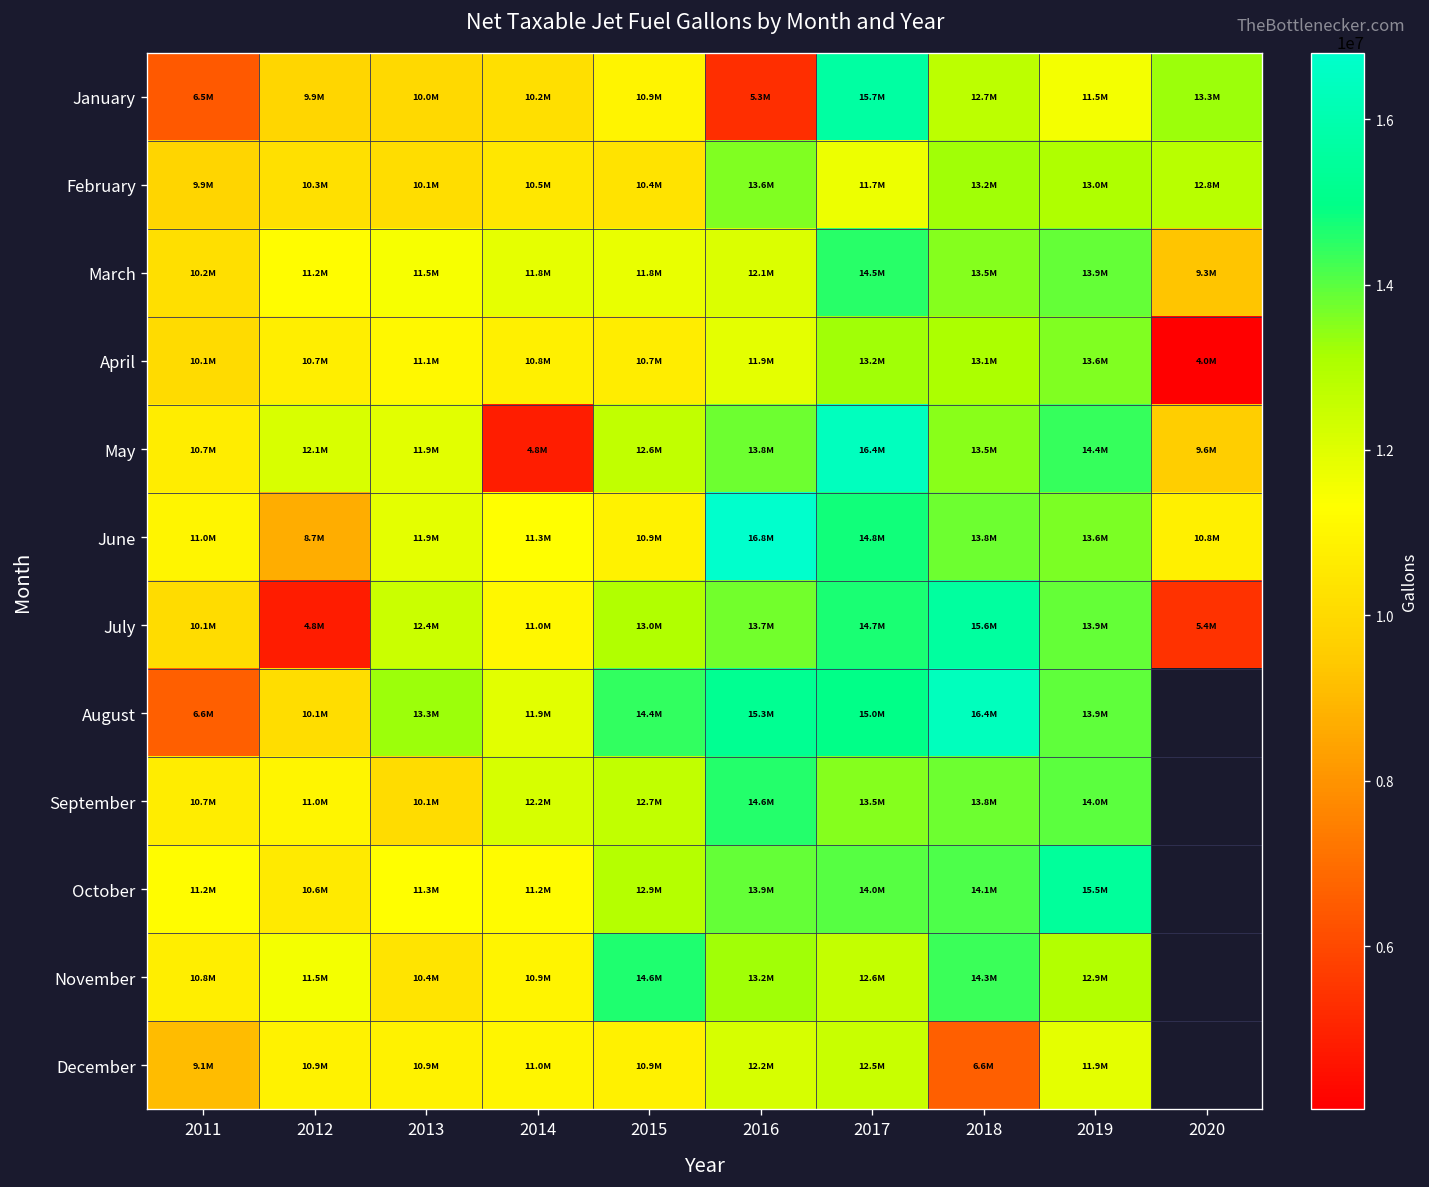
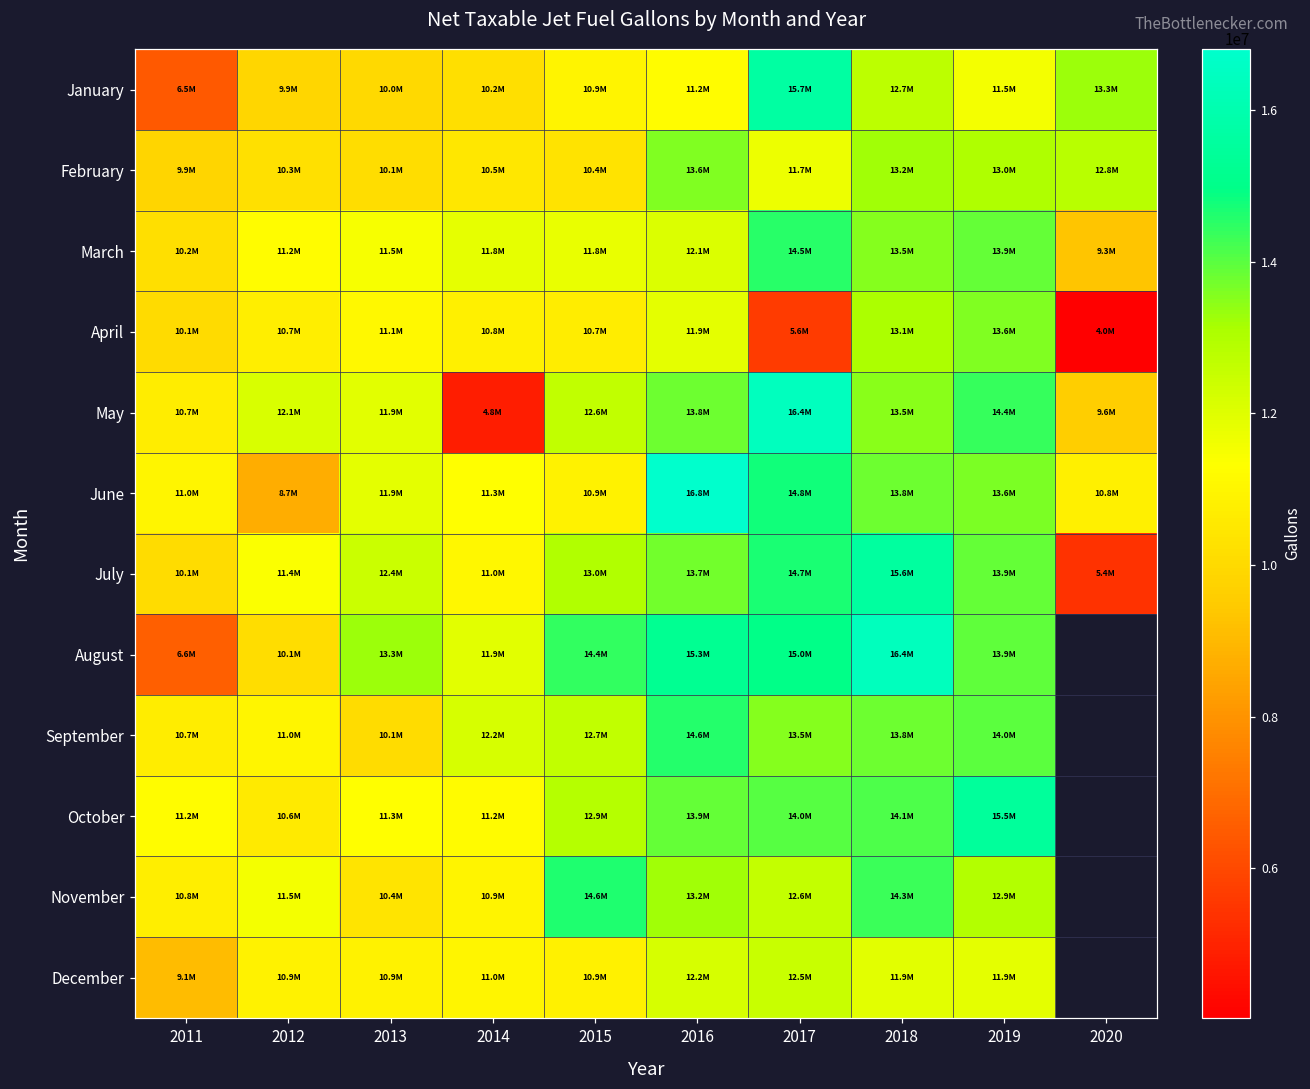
  {
    "January": {
      "2011": "6.5M",
      "2012": "9.9M",
      "2013": "10.0M",
      "2014": "10.2M",
      "2015": "10.9M",
-     "2016": "5.3M",
+     "2016": "11.2M",
      "2017": "15.7M",
      "2018": "12.7M",
      "2019": "11.5M",
      "2020": "13.3M"
    },
    "February": {
      "2011": "9.9M",
      "2012": "10.3M",
      "2013": "10.1M",
      "2014": "10.5M",
      "2015": "10.4M",
      "2016": "13.6M",
      "2017": "11.7M",
      "2018": "13.2M",
      "2019": "13.0M",
      "2020": "12.8M"
    },
    "March": {
      "2011": "10.2M",
      "2012": "11.2M",
      "2013": "11.5M",
      "2014": "11.8M",
      "2015": "11.8M",
      "2016": "12.1M",
      "2017": "14.5M",
      "2018": "13.5M",
      "2019": "13.9M",
      "2020": "9.3M"
    },
    "April": {
      "2011": "10.1M",
      "2012": "10.7M",
      "2013": "11.1M",
      "2014": "10.8M",
      "2015": "10.7M",
      "2016": "11.9M",
-     "2017": "13.2M",
+     "2017": "5.6M",
      "2018": "13.1M",
      "2019": "13.6M",
      "2020": "4.0M"
    },
    "May": {
      "2011": "10.7M",
      "2012": "12.1M",
      "2013": "11.9M",
      "2014": "4.8M",
      "2015": "12.6M",
      "2016": "13.8M",
      "2017": "16.4M",
      "2018": "13.5M",
      "2019": "14.4M",
      "2020": "9.6M"
    },
    "June": {
      "2011": "11.0M",
      "2012": "8.7M",
      "2013": "11.9M",
      "2014": "11.3M",
      "2015": "10.9M",
      "2016": "16.8M",
      "2017": "14.8M",
      "2018": "13.8M",
      "2019": "13.6M",
      "2020": "10.8M"
    },
    "July": {
      "2011": "10.1M",
-     "2012": "4.8M",
+     "2012": "11.4M",
      "2013": "12.4M",
      "2014": "11.0M",
      "2015": "13.0M",
      "2016": "13.7M",
      "2017": "14.7M",
      "2018": "15.6M",
      "2019": "13.9M",
      "2020": "5.4M"
    },
    "August": {
      "2011": "6.6M",
      "2012": "10.1M",
      "2013": "13.3M",
      "2014": "11.9M",
      "2015": "14.4M",
      "2016": "15.3M",
      "2017": "15.0M",
      "2018": "16.4M",
      "2019": "13.9M"
    },
    "September": {
      "2011": "10.7M",
      "2012": "11.0M",
      "2013": "10.1M",
      "2014": "12.2M",
      "2015": "12.7M",
      "2016": "14.6M",
      "2017": "13.5M",
      "2018": "13.8M",
      "2019": "14.0M"
    },
    "October": {
      "2011": "11.2M",
      "2012": "10.6M",
      "2013": "11.3M",
      "2014": "11.2M",
      "2015": "12.9M",
      "2016": "13.9M",
      "2017": "14.0M",
      "2018": "14.1M",
      "2019": "15.5M"
    },
    "November": {
      "2011": "10.8M",
      "2012": "11.5M",
      "2013": "10.4M",
      "2014": "10.9M",
      "2015": "14.6M",
      "2016": "13.2M",
      "2017": "12.6M",
      "2018": "14.3M",
      "2019": "12.9M"
    },
    "December": {
      "2011": "9.1M",
      "2012": "10.9M",
      "2013": "10.9M",
      "2014": "11.0M",
      "2015": "10.9M",
      "2016": "12.2M",
      "2017": "12.5M",
-     "2018": "6.6M",
+     "2018": "11.9M",
      "2019": "11.9M"
    }
  }
